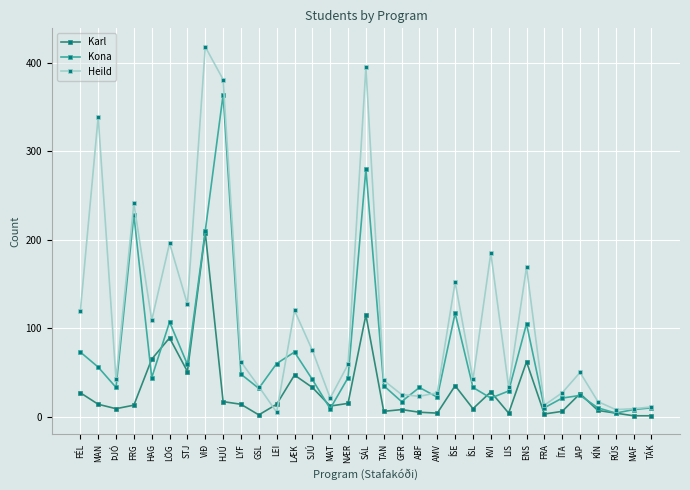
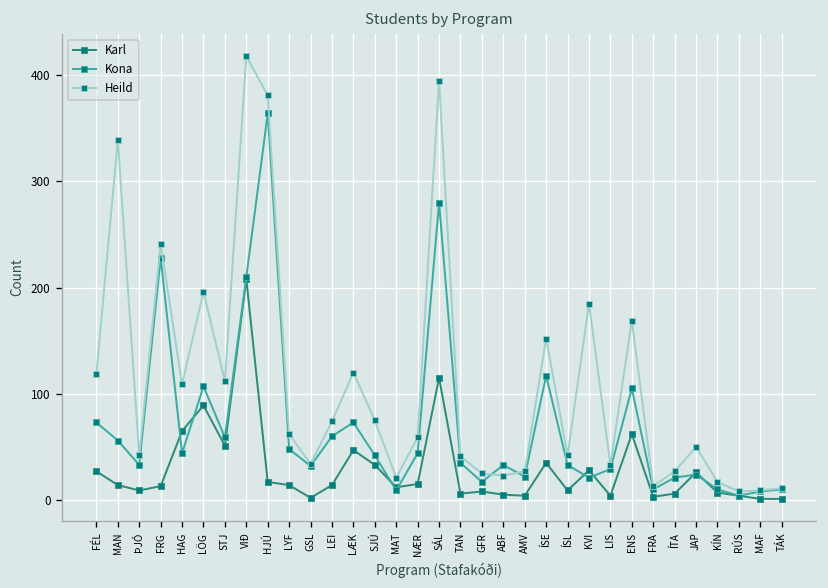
  {
    "Heild": {
      "FÉL": 120,
      "MAN": 340,
      "ÞJÓ": 40,
      "FRG": 240,
      "HAG": 110,
      "LÖG": 200,
-     "STJ": 130,
+     "STJ": 110,
      "VIÐ": 420,
      "HJÚ": 380,
      "LYF": 60,
-     "LEI": 10,
+     "LEI": 70,
      "LÆK": 120,
      "SJÚ": 80,
      "MAT": 20,
      "NÆR": 60,
      "SÁL": 400,
      "TAN": 40,
      "GFR": 30,
      "ABF": 20,
      "AMV": 30,
      "ÍSE": 150,
      "ÍSL": 40,
      "KVI": 190,
      "LIS": 30,
      "ENS": 170,
      "FRA": 10,
      "ÍTA": 30,
      "JAP": 50,
      "KÍN": 20,
      "RÚS": 10
    }
  }
